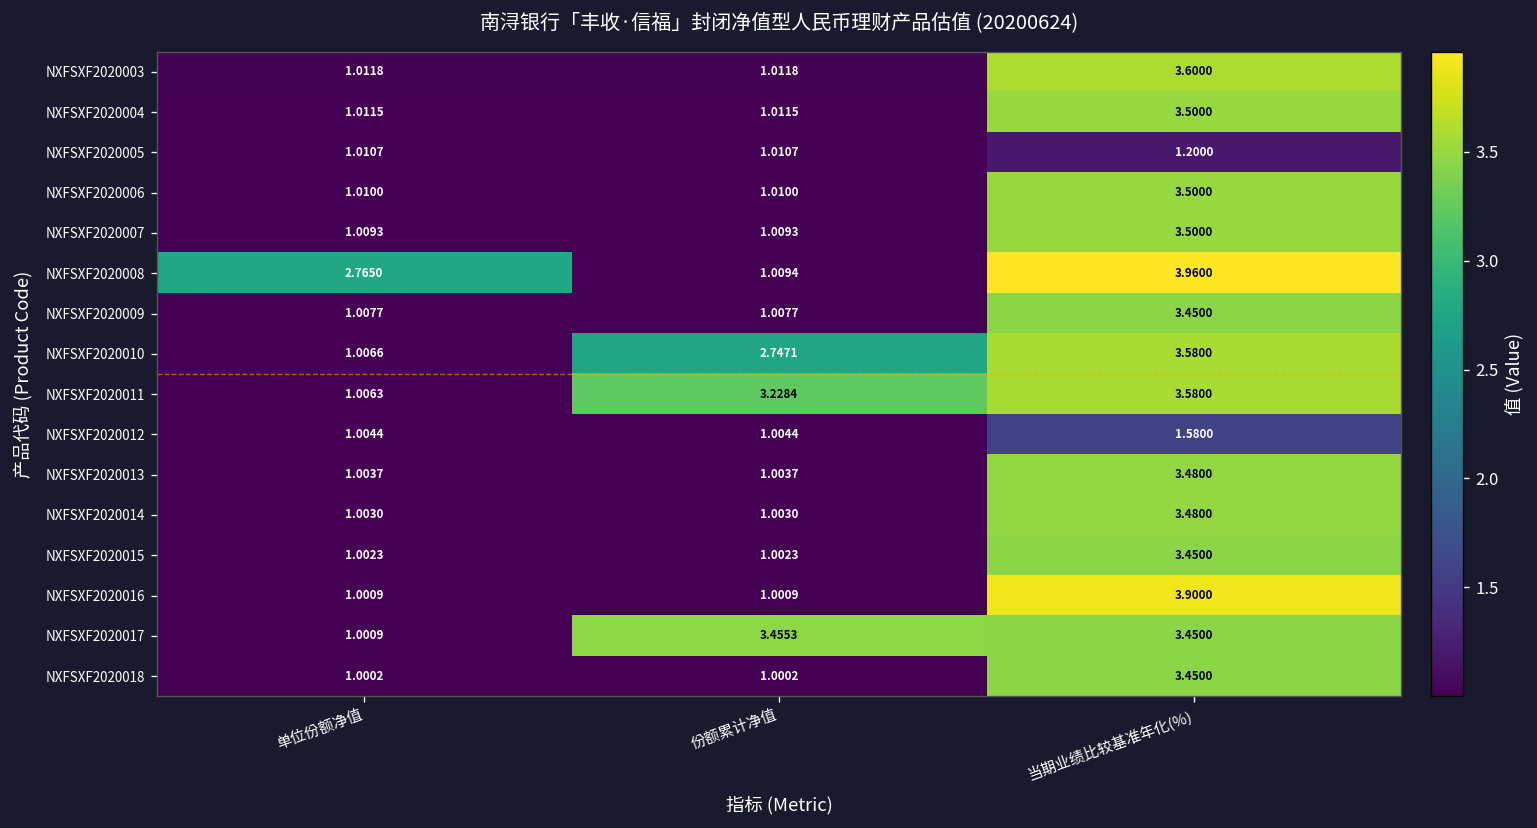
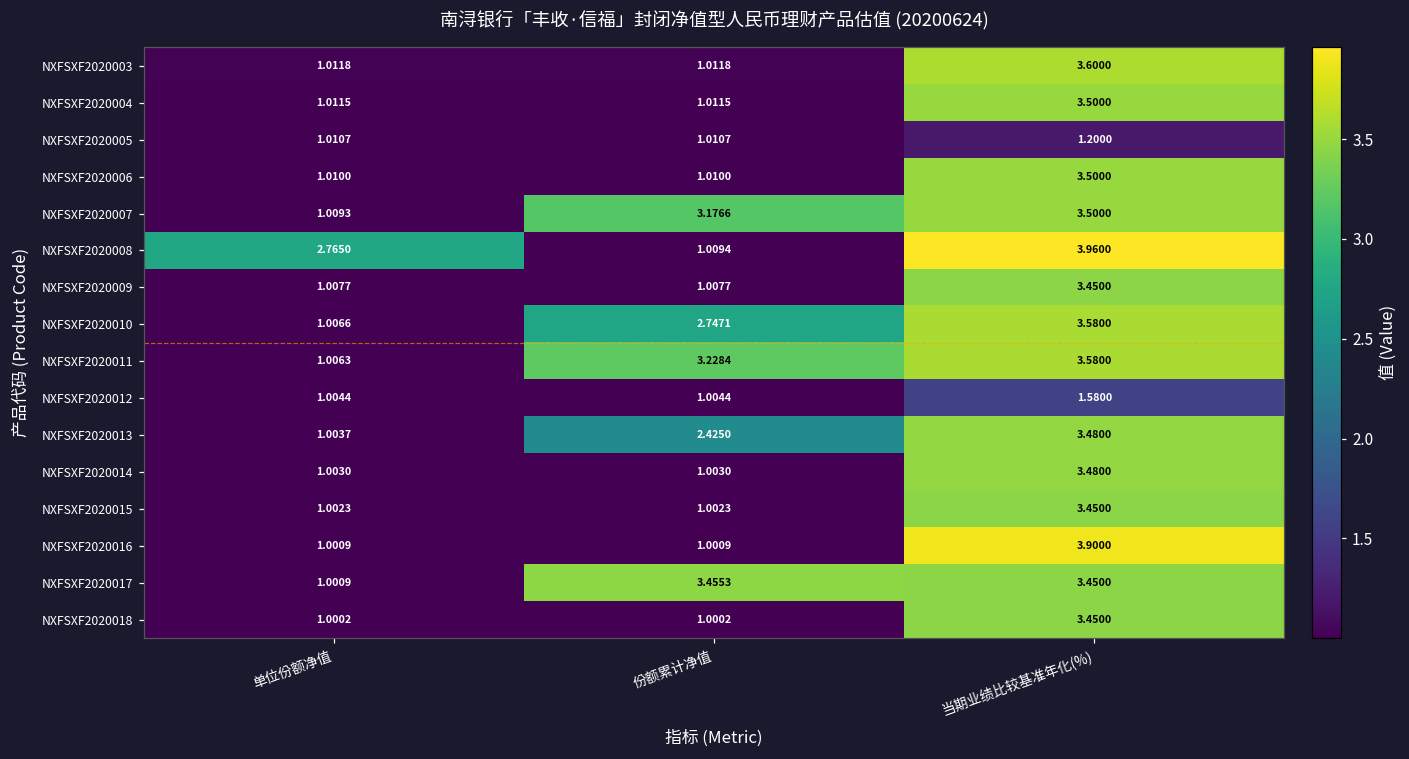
  {
    "NXFSXF2020003": {
      "单位份额净值": 1.0118,
      "份额累计净值": 1.0118,
      "当期业绩比较基准年化(%)": 3.6000
    },
    "NXFSXF2020004": {
      "单位份额净值": 1.0115,
      "份额累计净值": 1.0115,
      "当期业绩比较基准年化(%)": 3.5000
    },
    "NXFSXF2020005": {
      "单位份额净值": 1.0107,
      "份额累计净值": 1.0107,
      "当期业绩比较基准年化(%)": 1.2000
    },
    "NXFSXF2020006": {
      "单位份额净值": 1.0100,
      "份额累计净值": 1.0100,
      "当期业绩比较基准年化(%)": 3.5000
    },
    "NXFSXF2020007": {
      "单位份额净值": 1.0093,
-     "份额累计净值": 1.0093,
+     "份额累计净值": 3.1766,
      "当期业绩比较基准年化(%)": 3.5000
    },
    "NXFSXF2020008": {
      "单位份额净值": 2.7650,
      "份额累计净值": 1.0094,
      "当期业绩比较基准年化(%)": 3.9600
    },
    "NXFSXF2020009": {
      "单位份额净值": 1.0077,
      "份额累计净值": 1.0077,
      "当期业绩比较基准年化(%)": 3.4500
    },
    "NXFSXF2020010": {
      "单位份额净值": 1.0066,
      "份额累计净值": 2.7471,
      "当期业绩比较基准年化(%)": 3.5800
    },
    "NXFSXF2020011": {
      "单位份额净值": 1.0063,
      "份额累计净值": 3.2284,
      "当期业绩比较基准年化(%)": 3.5800
    },
    "NXFSXF2020012": {
      "单位份额净值": 1.0044,
      "份额累计净值": 1.0044,
      "当期业绩比较基准年化(%)": 1.5800
    },
    "NXFSXF2020013": {
      "单位份额净值": 1.0037,
-     "份额累计净值": 1.0037,
+     "份额累计净值": 2.4250,
      "当期业绩比较基准年化(%)": 3.4800
    },
    "NXFSXF2020014": {
      "单位份额净值": 1.0030,
      "份额累计净值": 1.0030,
      "当期业绩比较基准年化(%)": 3.4800
    },
    "NXFSXF2020015": {
      "单位份额净值": 1.0023,
      "份额累计净值": 1.0023,
      "当期业绩比较基准年化(%)": 3.4500
    },
    "NXFSXF2020016": {
      "单位份额净值": 1.0009,
      "份额累计净值": 1.0009,
      "当期业绩比较基准年化(%)": 3.9000
    },
    "NXFSXF2020017": {
      "单位份额净值": 1.0009,
      "份额累计净值": 3.4553,
      "当期业绩比较基准年化(%)": 3.4500
    },
    "NXFSXF2020018": {
      "单位份额净值": 1.0002,
      "份额累计净值": 1.0002,
      "当期业绩比较基准年化(%)": 3.4500
    }
  }
